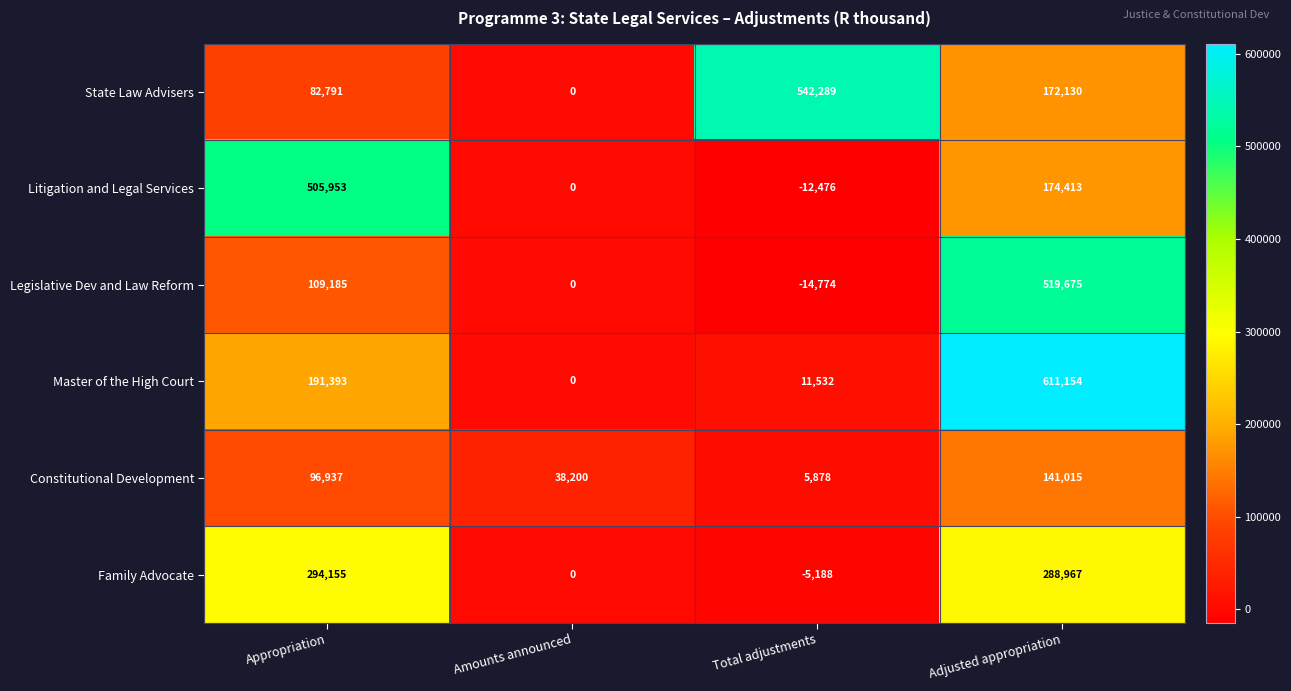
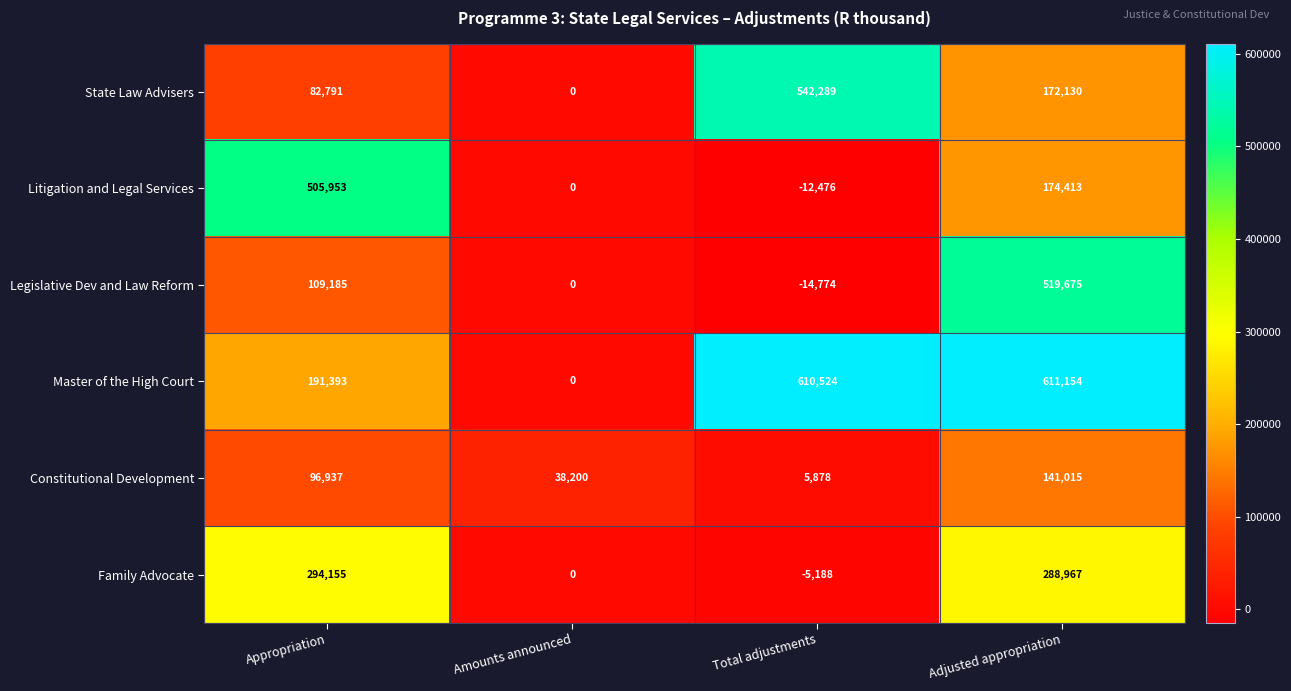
  {
    "State Law Advisers": {
      "Appropriation": "82,791",
      "Amounts announced": "0",
      "Total adjustments": "542,289",
      "Adjusted appropriation": "172,130"
    },
    "Litigation and Legal Services": {
      "Appropriation": "505,953",
      "Amounts announced": "0",
      "Total adjustments": "-12,476",
      "Adjusted appropriation": "174,413"
    },
    "Legislative Dev and Law Reform": {
      "Appropriation": "109,185",
      "Amounts announced": "0",
      "Total adjustments": "-14,774",
      "Adjusted appropriation": "519,675"
    },
    "Master of the High Court": {
      "Appropriation": "191,393",
      "Amounts announced": "0",
-     "Total adjustments": "11,532",
+     "Total adjustments": "610,524",
      "Adjusted appropriation": "611,154"
    },
    "Constitutional Development": {
      "Appropriation": "96,937",
      "Amounts announced": "38,200",
      "Total adjustments": "5,878",
      "Adjusted appropriation": "141,015"
    },
    "Family Advocate": {
      "Appropriation": "294,155",
      "Amounts announced": "0",
      "Total adjustments": "-5,188",
      "Adjusted appropriation": "288,967"
    }
  }
